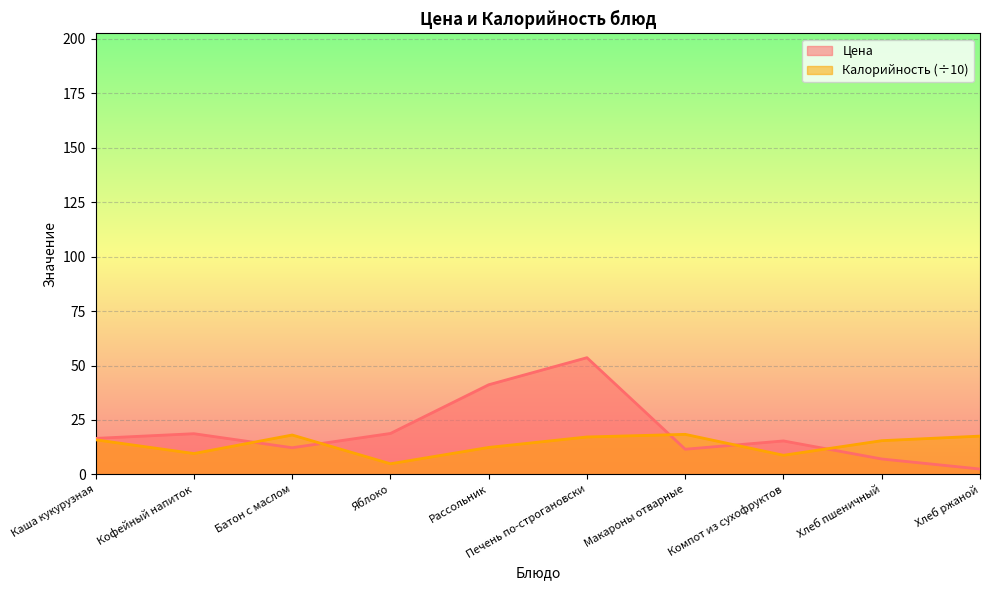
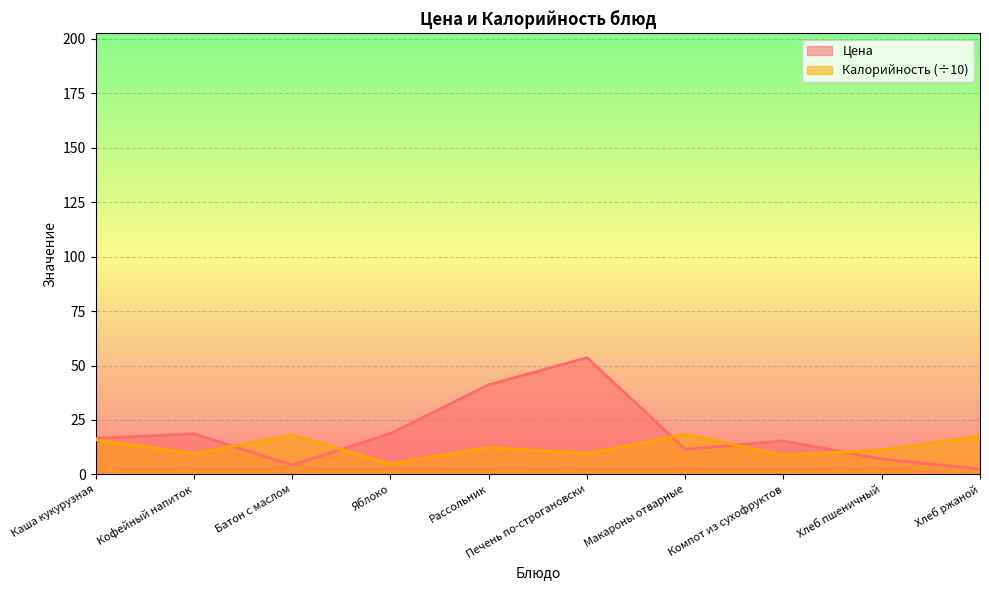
  {
    "Цена": {
      "Кофейный напиток": 19,
-     "Батон с маслом": 12,
+     "Батон с маслом": 4,
      "Яблоко": 19,
      "Рассольник": 41,
      "Печень по-строгановски": 54,
      "Макароны отварные": 12,
      "Компот из сухофруктов": 15,
      "Хлеб пшеничный": 7,
      "Хлеб ржаной": 2
    },
    "Калорийность (÷10)": {
      "Кофейный напиток": 10,
      "Батон с маслом": 18,
      "Яблоко": 5,
      "Рассольник": 12,
-     "Печень по-строгановски": 17,
+     "Печень по-строгановски": 10,
      "Макароны отварные": 18,
      "Компот из сухофруктов": 9,
-     "Хлеб пшеничный": 16,
+     "Хлеб пшеничный": 11,
      "Хлеб ржаной": 18
    }
  }
